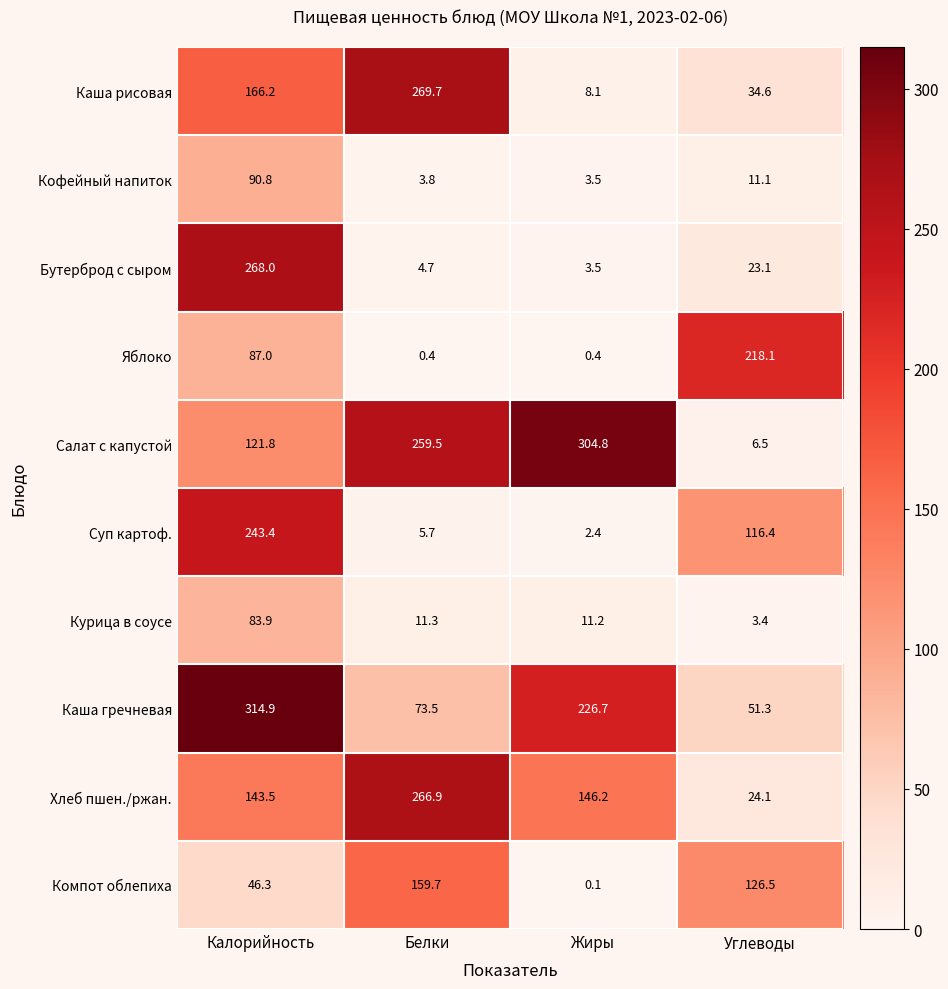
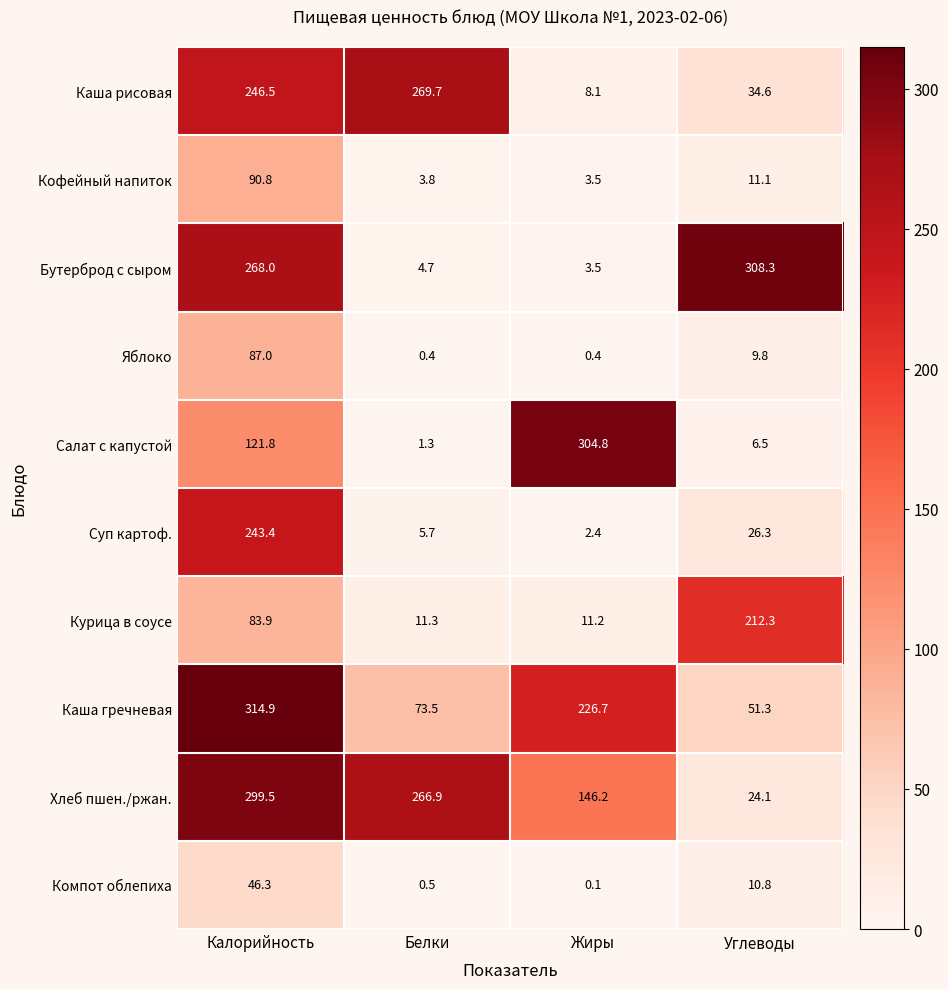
  {
    "Каша рисовая": {
-     "Калорийность": 166.2,
+     "Калорийность": 246.5,
      "Белки": 269.7,
      "Жиры": 8.1,
      "Углеводы": 34.6
    },
    "Кофейный напиток": {
      "Калорийность": 90.8,
      "Белки": 3.8,
      "Жиры": 3.5,
      "Углеводы": 11.1
    },
    "Бутерброд с сыром": {
      "Калорийность": 268.0,
      "Белки": 4.7,
      "Жиры": 3.5,
-     "Углеводы": 23.1
+     "Углеводы": 308.3
    },
    "Яблоко": {
      "Калорийность": 87.0,
      "Белки": 0.4,
      "Жиры": 0.4,
-     "Углеводы": 218.1
+     "Углеводы": 9.8
    },
    "Салат с капустой": {
      "Калорийность": 121.8,
-     "Белки": 259.5,
+     "Белки": 1.3,
      "Жиры": 304.8,
      "Углеводы": 6.5
    },
    "Суп картоф.": {
      "Калорийность": 243.4,
      "Белки": 5.7,
      "Жиры": 2.4,
-     "Углеводы": 116.4
+     "Углеводы": 26.3
    },
    "Курица в соусе": {
      "Калорийность": 83.9,
      "Белки": 11.3,
      "Жиры": 11.2,
-     "Углеводы": 3.4
+     "Углеводы": 212.3
    },
    "Каша гречневая": {
      "Калорийность": 314.9,
      "Белки": 73.5,
      "Жиры": 226.7,
      "Углеводы": 51.3
    },
    "Хлеб пшен./ржан.": {
-     "Калорийность": 143.5,
+     "Калорийность": 299.5,
      "Белки": 266.9,
      "Жиры": 146.2,
      "Углеводы": 24.1
    },
    "Компот облепиха": {
      "Калорийность": 46.3,
-     "Белки": 159.7,
+     "Белки": 0.5,
      "Жиры": 0.1,
-     "Углеводы": 126.5
+     "Углеводы": 10.8
    }
  }
